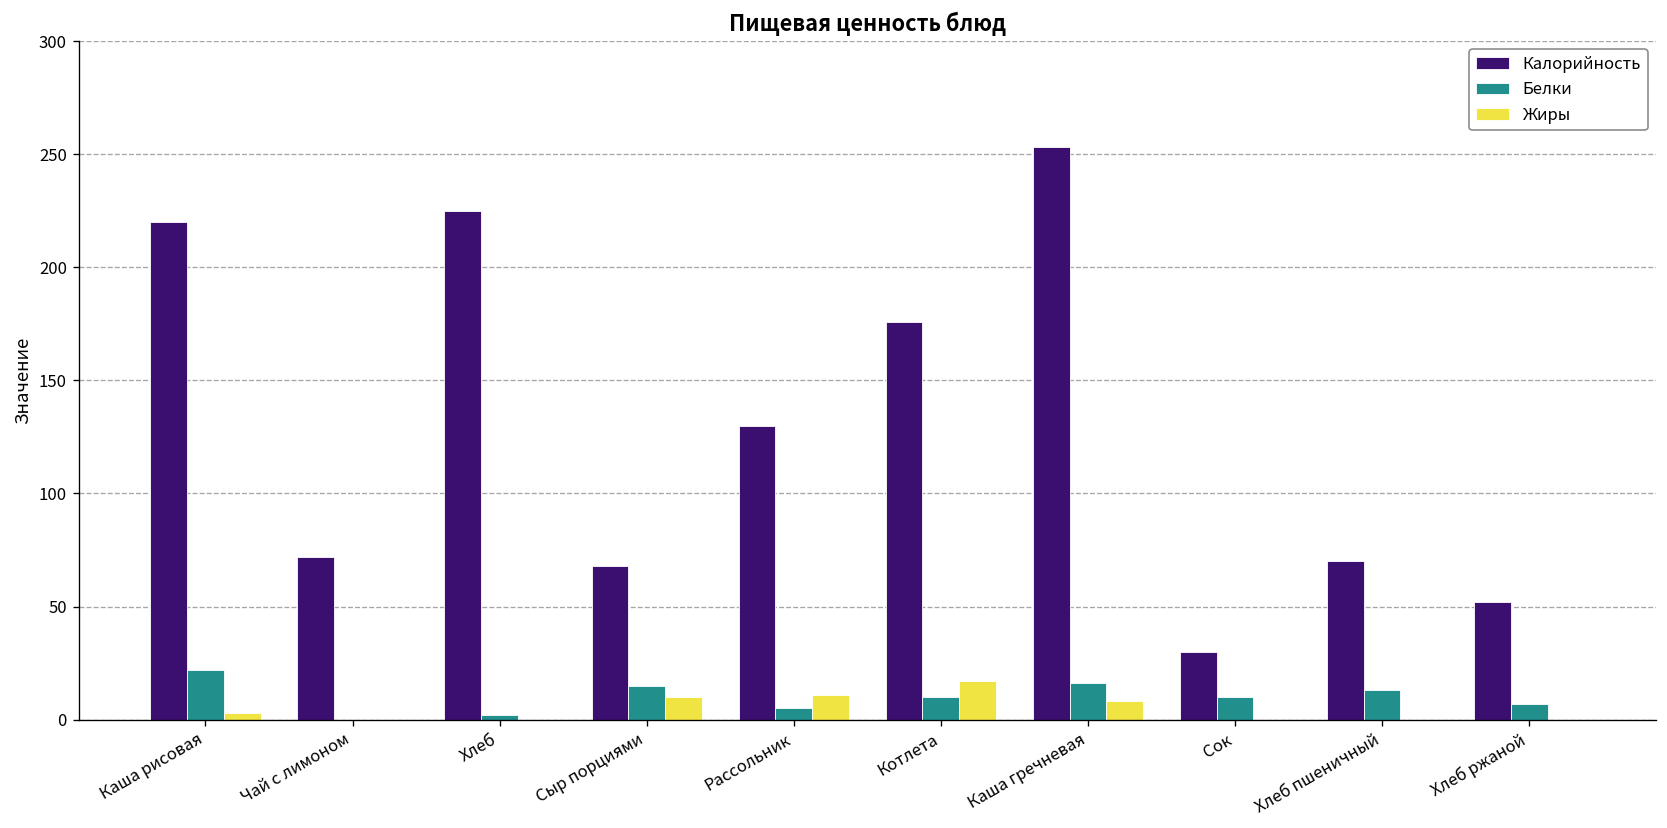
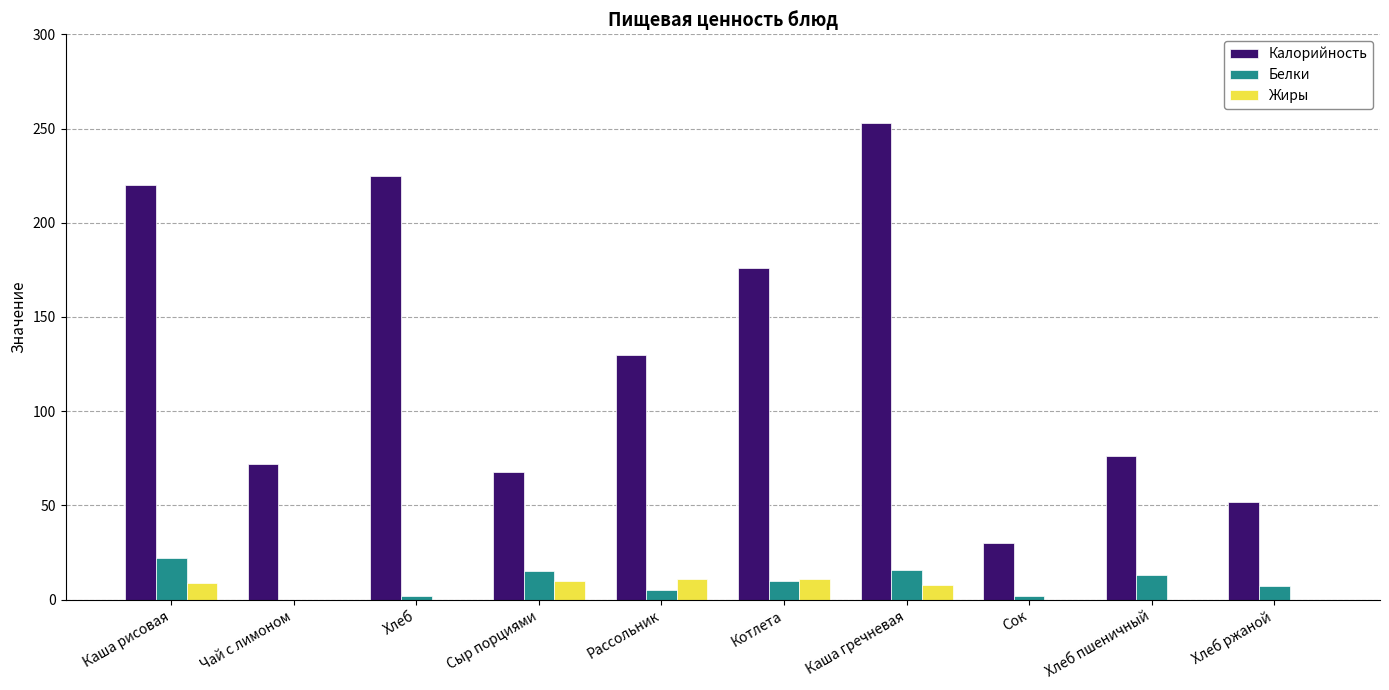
  {
    "Калорийность": {
      "Каша рисовая": 220,
      "Чай с лимоном": 72,
      "Хлеб": 225,
      "Сыр порциями": 68,
      "Рассольник": 130,
      "Котлета": 176,
      "Каша гречневая": 253,
      "Сок": 30,
-     "Хлеб пшеничный": 70,
+     "Хлеб пшеничный": 76,
      "Хлеб ржаной": 52
    },
    "Белки": {
      "Каша рисовая": 22,
      "Чай с лимоном": 0,
      "Хлеб": 2,
      "Сыр порциями": 15,
      "Рассольник": 5,
      "Котлета": 10,
      "Каша гречневая": 16,
-     "Сок": 10,
+     "Сок": 2,
      "Хлеб пшеничный": 13,
      "Хлеб ржаной": 7
    },
    "Жиры": {
-     "Каша рисовая": 3,
+     "Каша рисовая": 9,
      "Чай с лимоном": 0,
      "Хлеб": 0,
      "Сыр порциями": 10,
      "Рассольник": 11,
-     "Котлета": 17,
+     "Котлета": 11,
      "Каша гречневая": 8,
      "Сок": 0,
      "Хлеб пшеничный": 0,
      "Хлеб ржаной": 0
    }
  }
